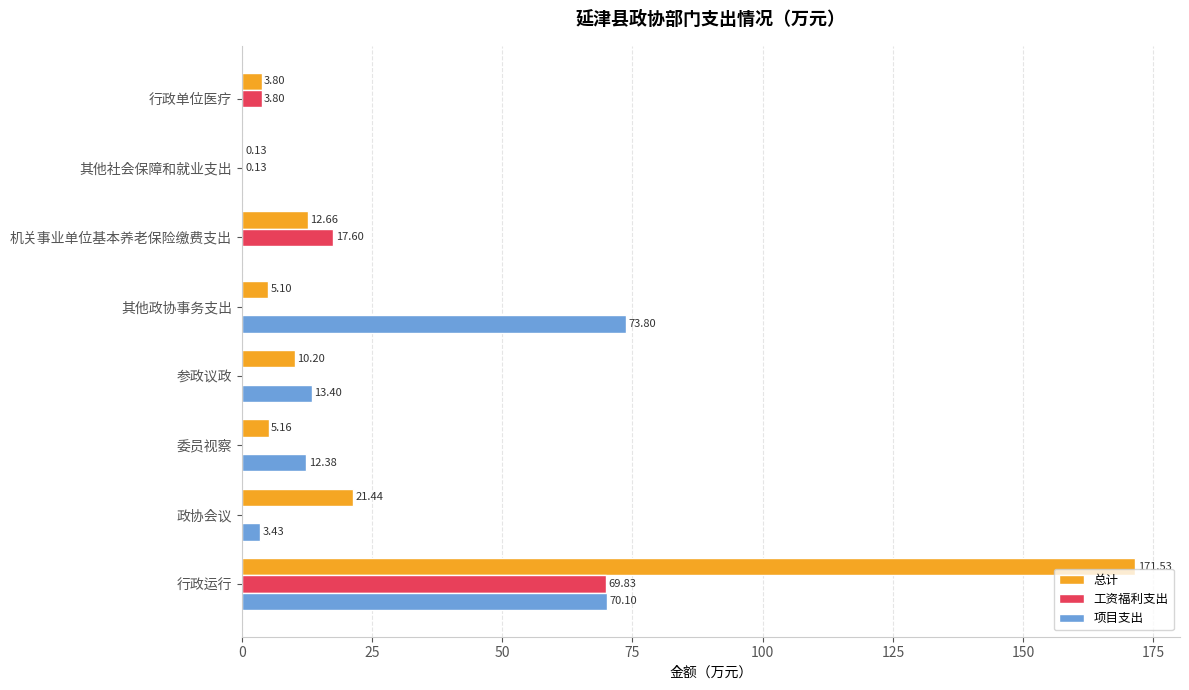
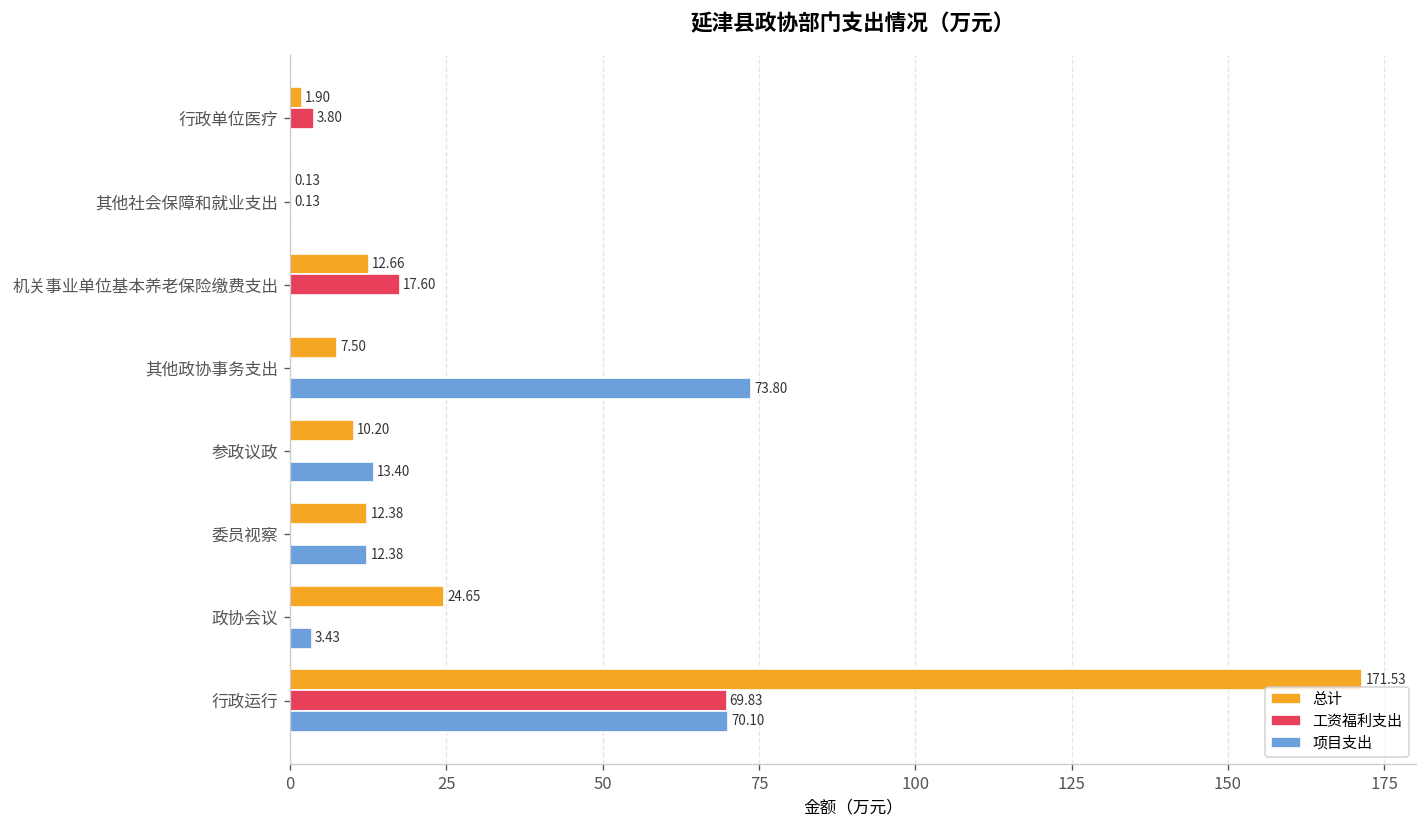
  {
    "总计": {
-     "行政单位医疗": 3.80,
+     "行政单位医疗": 1.90,
      "其他社会保障和就业支出": 0.13,
      "机关事业单位基本养老保险缴费支出": 12.66,
-     "其他政协事务支出": 5.10,
+     "其他政协事务支出": 7.50,
      "参政议政": 10.20,
-     "委员视察": 5.16,
-     "政协会议": 21.44
+     "委员视察": 12.38,
+     "政协会议": 24.65
    },
    "工资福利支出": {
      "行政单位医疗": 3.80,
      "其他社会保障和就业支出": 0.13,
      "机关事业单位基本养老保险缴费支出": 17.60,
      "行政运行": 69.83
    },
    "项目支出": {
      "其他政协事务支出": 73.80,
      "参政议政": 13.40,
      "委员视察": 12.38,
      "政协会议": 3.43,
      "行政运行": 70.10
    }
  }
